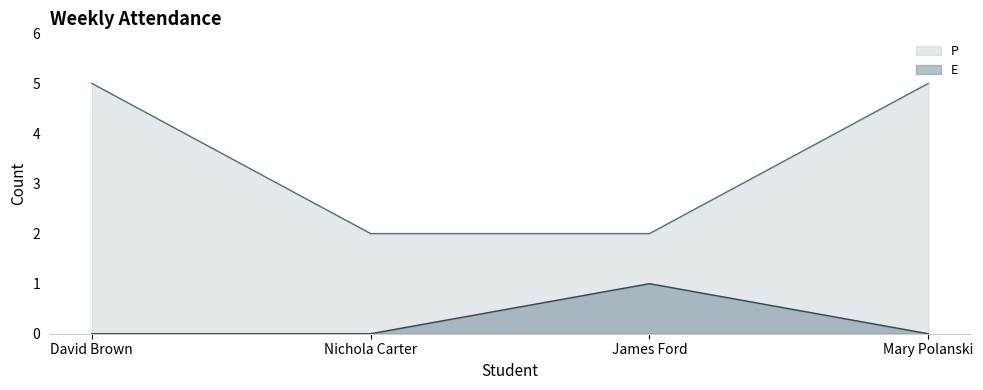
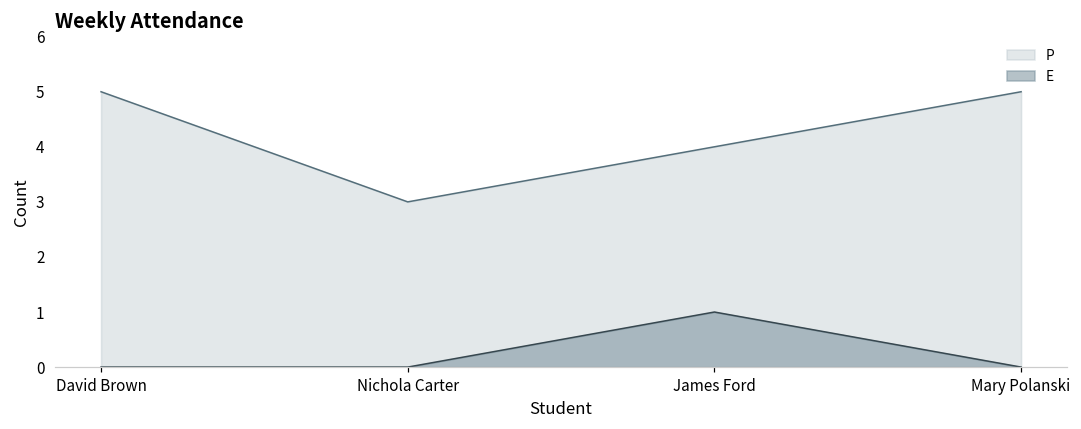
  {
    "P": {
      "David Brown": 5,
-     "Nichola Carter": 2,
-     "James Ford": 2,
+     "Nichola Carter": 3,
+     "James Ford": 4,
      "Mary Polanski": 5
    },
    "E": {
      "David Brown": 0,
      "Nichola Carter": 0,
      "James Ford": 1,
      "Mary Polanski": 0
    }
  }
